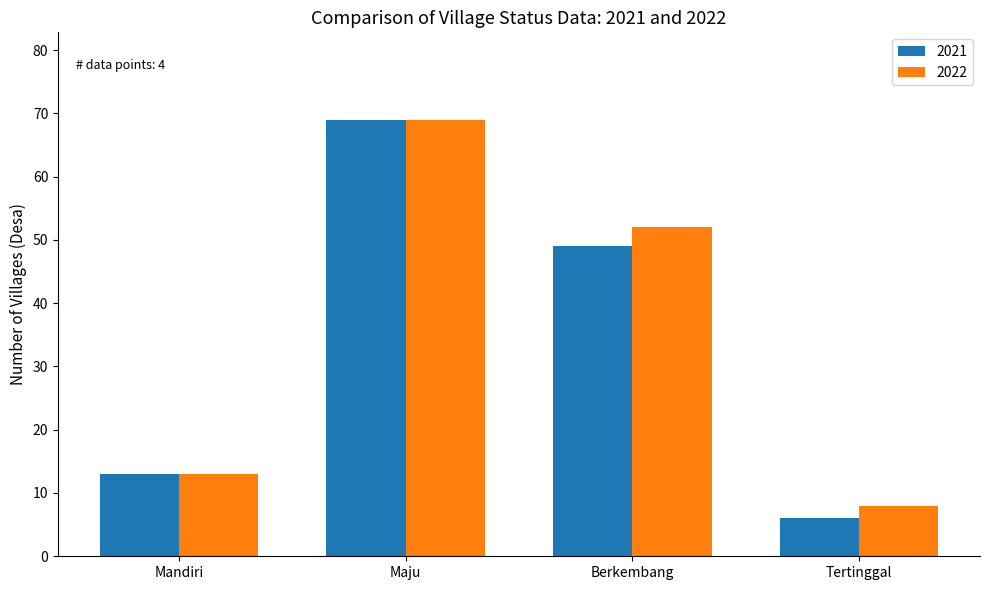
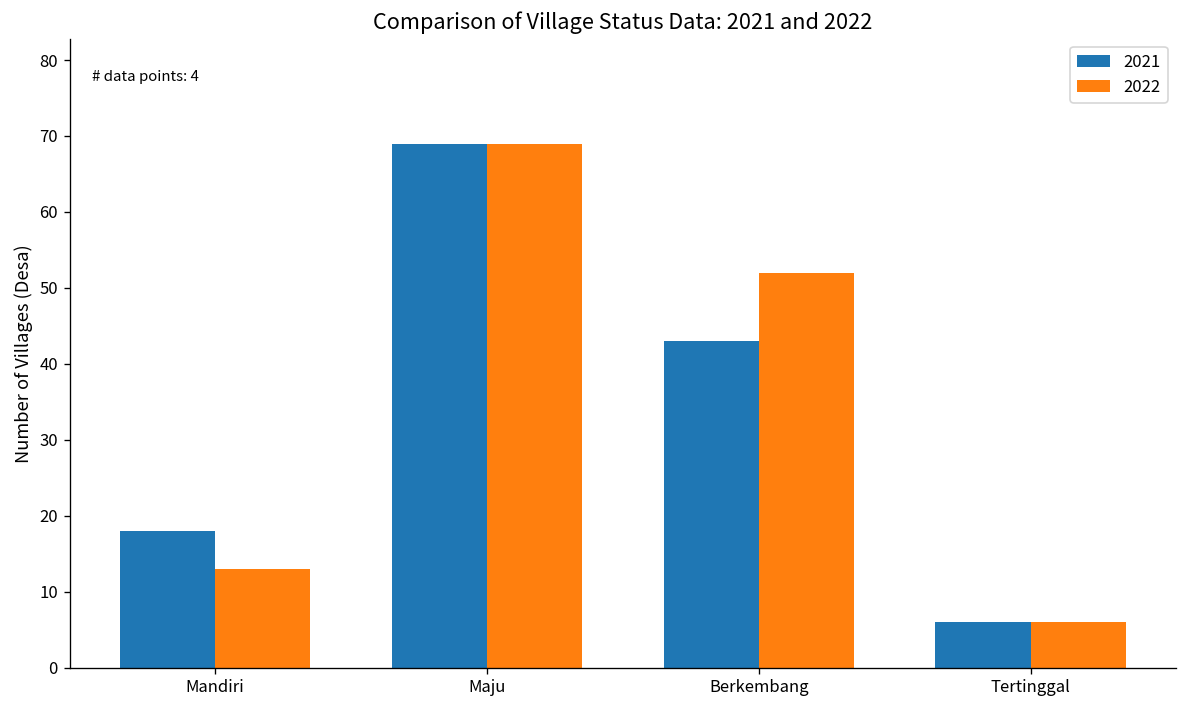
  {
    "2021": {
-     "Mandiri": 13,
+     "Mandiri": 18,
      "Maju": 69,
-     "Berkembang": 49,
+     "Berkembang": 43,
      "Tertinggal": 6
    },
    "2022": {
      "Mandiri": 13,
      "Maju": 69,
      "Berkembang": 52,
-     "Tertinggal": 8
+     "Tertinggal": 6
    }
  }
